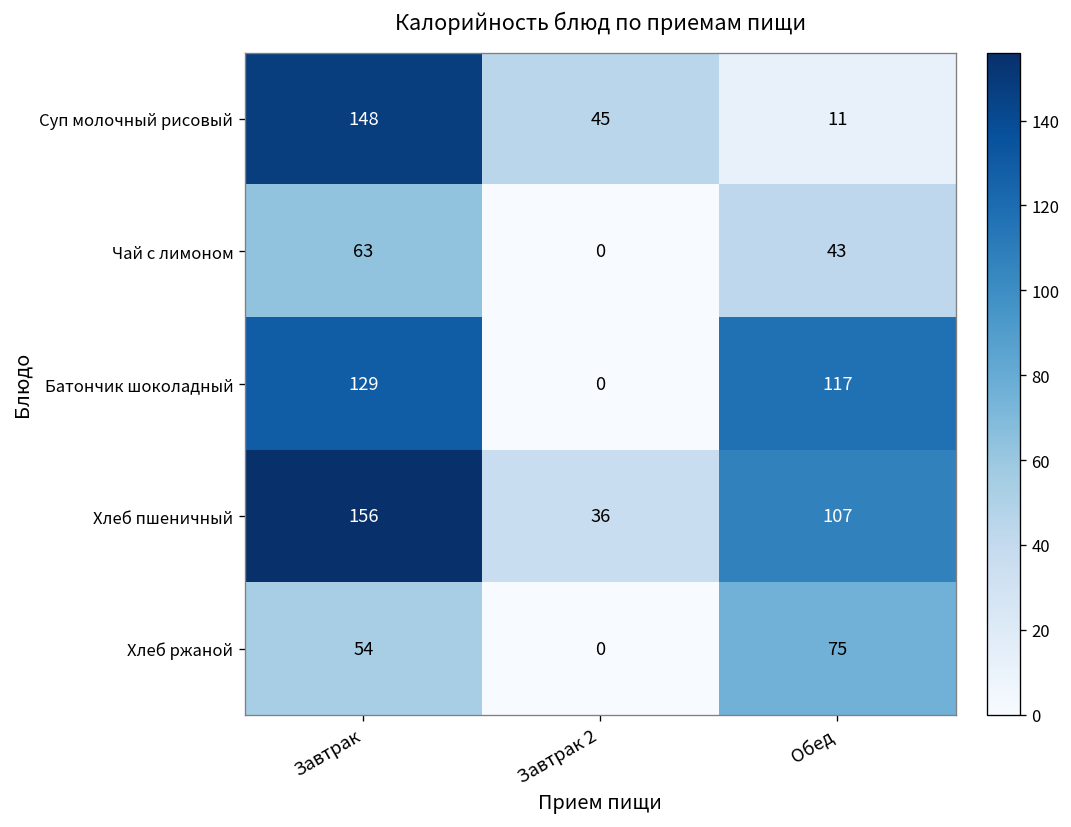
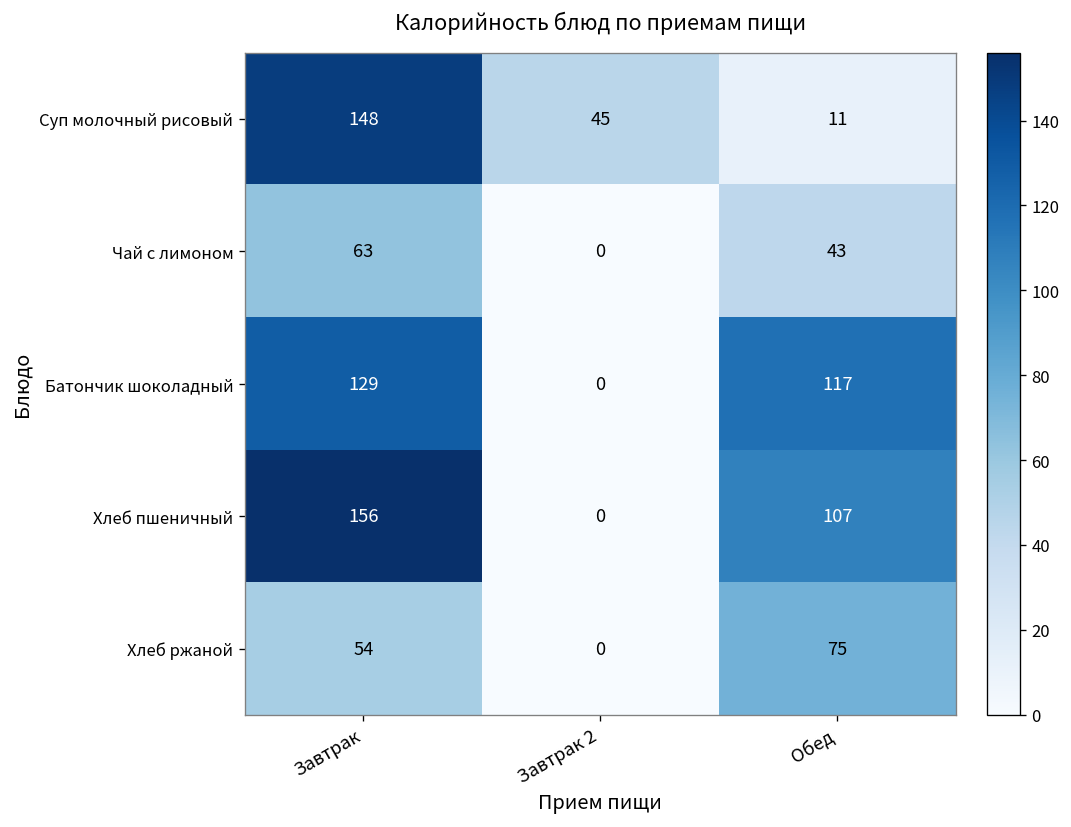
  {
    "Суп молочный рисовый": {
      "Завтрак": 148,
      "Завтрак 2": 45,
      "Обед": 11
    },
    "Чай с лимоном": {
      "Завтрак": 63,
      "Завтрак 2": 0,
      "Обед": 43
    },
    "Батончик шоколадный": {
      "Завтрак": 129,
      "Завтрак 2": 0,
      "Обед": 117
    },
    "Хлеб пшеничный": {
      "Завтрак": 156,
-     "Завтрак 2": 36,
+     "Завтрак 2": 0,
      "Обед": 107
    },
    "Хлеб ржаной": {
      "Завтрак": 54,
      "Завтрак 2": 0,
      "Обед": 75
    }
  }
